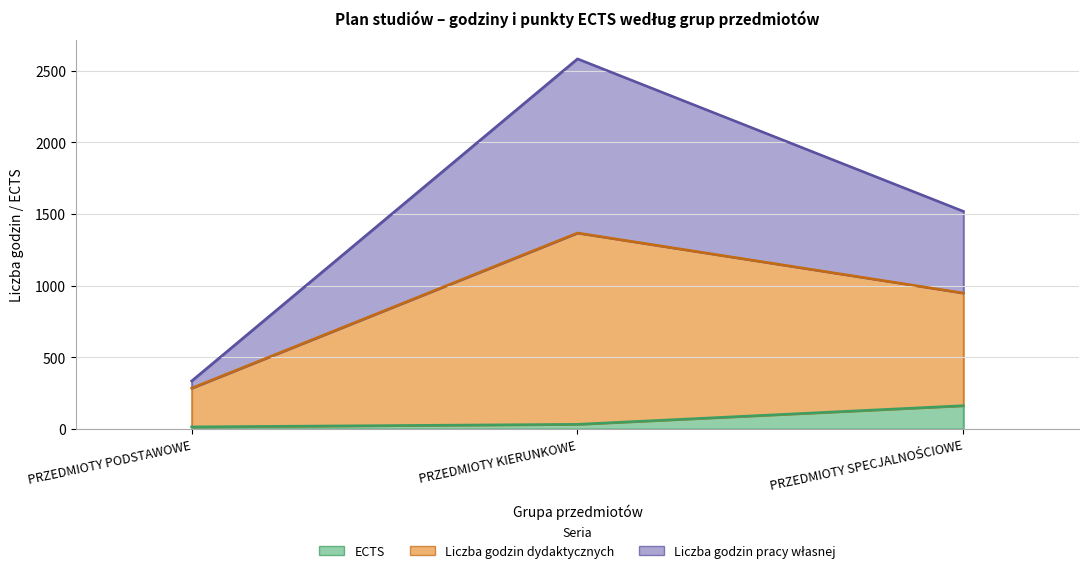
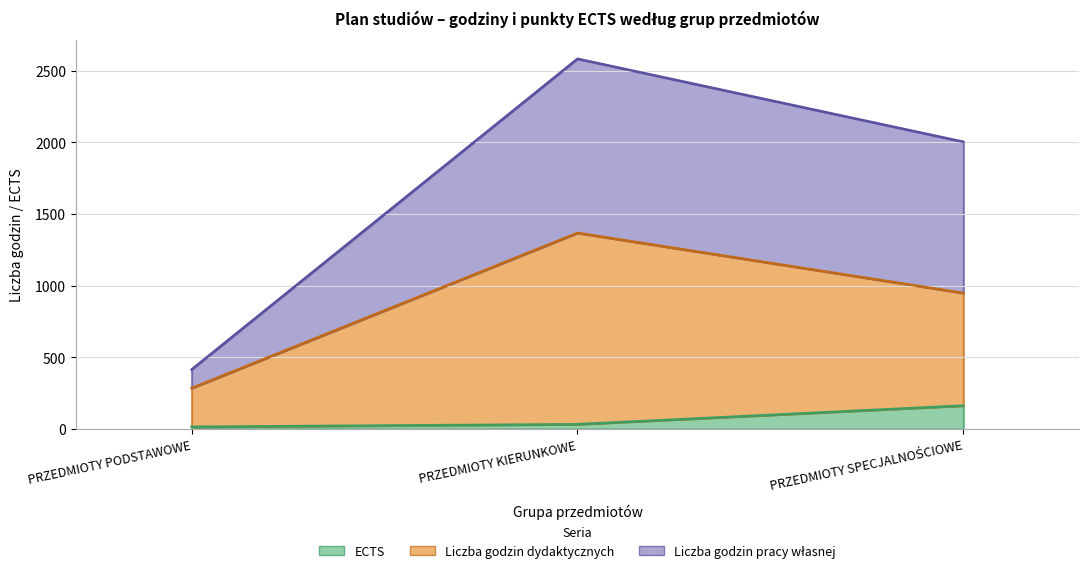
  {
    "ECTS": {
      "PRZEDMIOTY PODSTAWOWE": 20,
      "PRZEDMIOTY KIERUNKOWE": 30,
      "PRZEDMIOTY SPECJALNOŚCIOWE": 160
    },
    "Liczba godzin dydaktycznych": {
      "PRZEDMIOTY PODSTAWOWE": 270,
      "PRZEDMIOTY KIERUNKOWE": 1340,
      "PRZEDMIOTY SPECJALNOŚCIOWE": 790
    },
    "Liczba godzin pracy własnej": {
-     "PRZEDMIOTY PODSTAWOWE": 50,
+     "PRZEDMIOTY PODSTAWOWE": 130,
      "PRZEDMIOTY KIERUNKOWE": 1220,
-     "PRZEDMIOTY SPECJALNOŚCIOWE": 570
+     "PRZEDMIOTY SPECJALNOŚCIOWE": 1060
    }
  }
